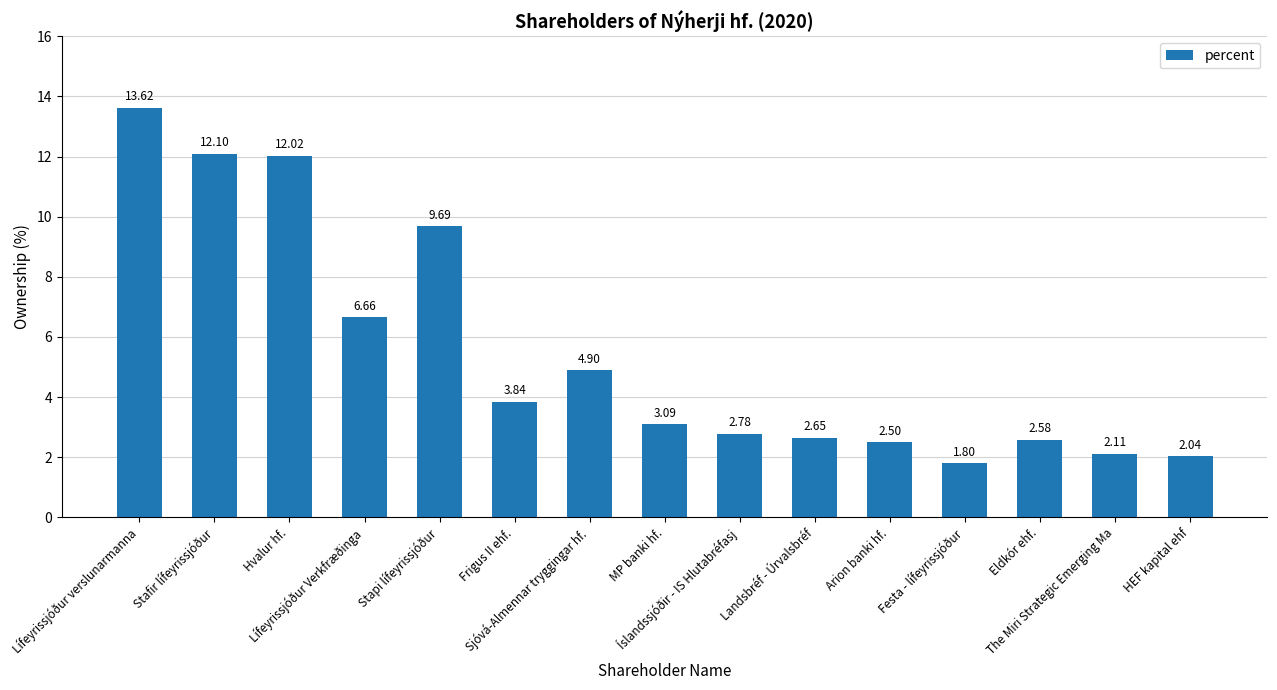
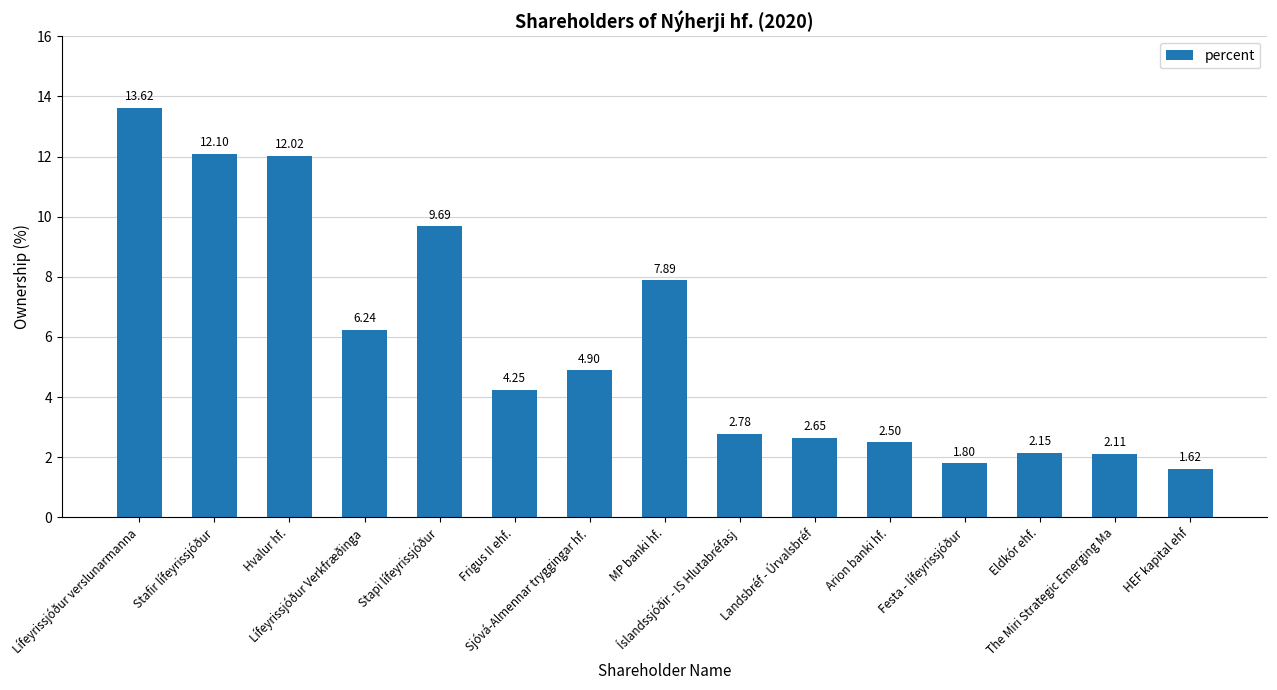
  {
    "Lífeyrissjóður verslunarmanna": 13.62,
    "Stafir lífeyrissjóður": 12.10,
    "Hvalur hf.": 12.02,
-   "Lífeyrissjóður Verkfræðinga": 6.66,
+   "Lífeyrissjóður Verkfræðinga": 6.24,
    "Stapi lífeyrissjóður": 9.69,
-   "Frigus II ehf.": 3.84,
+   "Frigus II ehf.": 4.25,
    "Sjóvá-Almennar tryggingar hf.": 4.90,
-   "MP banki hf.": 3.09,
+   "MP banki hf.": 7.89,
    "Íslandssjóðir - IS Hlutabréfasj": 2.78,
    "Landsbréf - Úrvalsbréf": 2.65,
    "Arion banki hf.": 2.50,
    "Festa - lífeyrissjóður": 1.80,
-   "Eldkór ehf.": 2.58,
+   "Eldkór ehf.": 2.15,
    "The Miri Strategic Emerging Ma": 2.11,
-   "HEF kapital ehf": 2.04
+   "HEF kapital ehf": 1.62
  }
